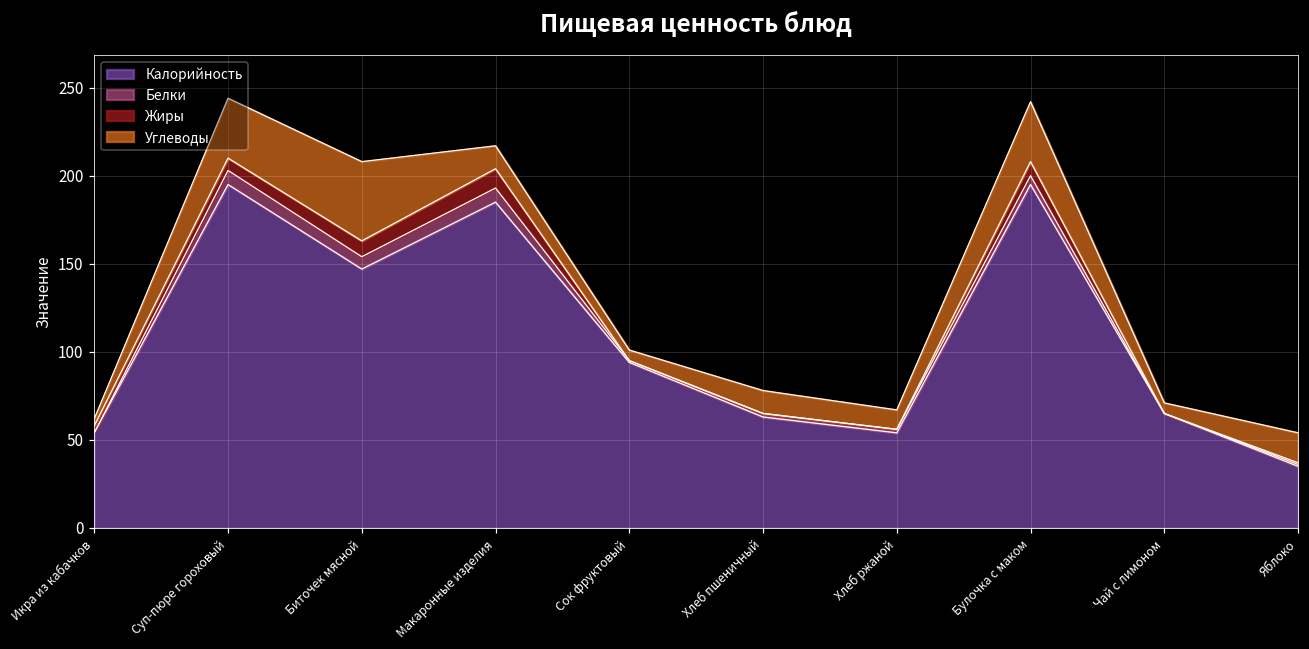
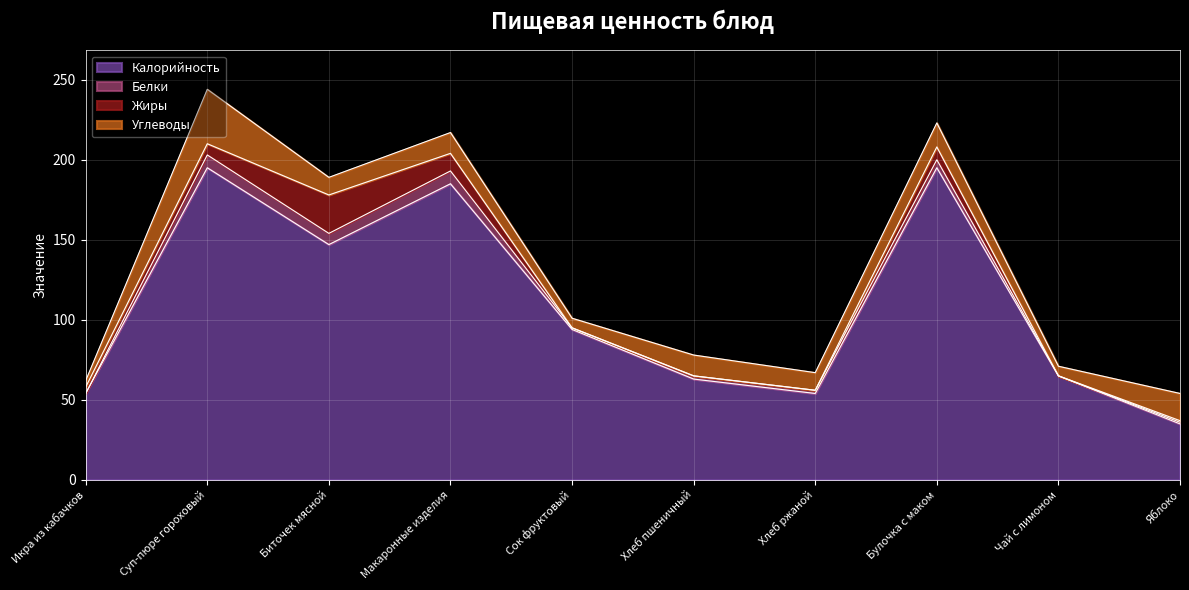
  {
    "Калорийность": {
      "Суп-пюре гороховый": 195,
      "Биточек мясной": 147,
      "Макаронные изделия": 185,
      "Хлеб пшеничный": 63,
      "Хлеб ржаной": 54,
      "Булочка с маком": 195
    },
    "Белки": {
      "Суп-пюре гороховый": 8,
      "Биточек мясной": 7,
      "Макаронные изделия": 8,
      "Булочка с маком": 5
    },
    "Жиры": {
      "Икра из кабачков": 4,
      "Суп-пюре гороховый": 7,
-     "Биточек мясной": 9,
+     "Биточек мясной": 24,
      "Макаронные изделия": 11,
      "Булочка с маком": 8
    },
    "Углеводы": {
      "Икра из кабачков": 4,
-     "Биточек мясной": 45,
+     "Биточек мясной": 11,
      "Макаронные изделия": 13,
      "Сок фруктовый": 6,
      "Хлеб пшеничный": 13,
      "Хлеб ржаной": 11,
-     "Булочка с маком": 34,
+     "Булочка с маком": 15,
      "Чай с лимоном": 6,
      "Яблоко": 17
    }
  }
